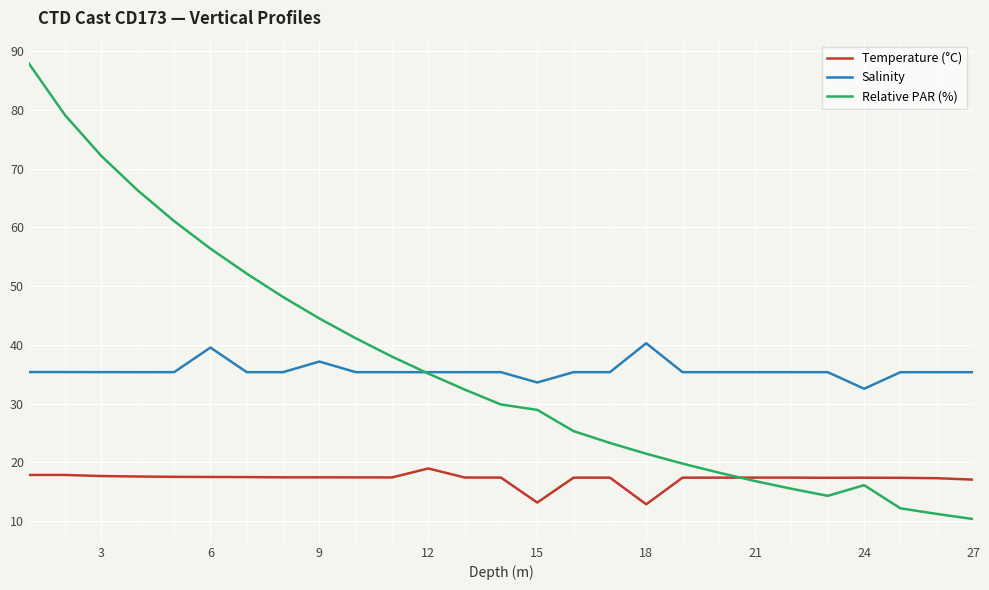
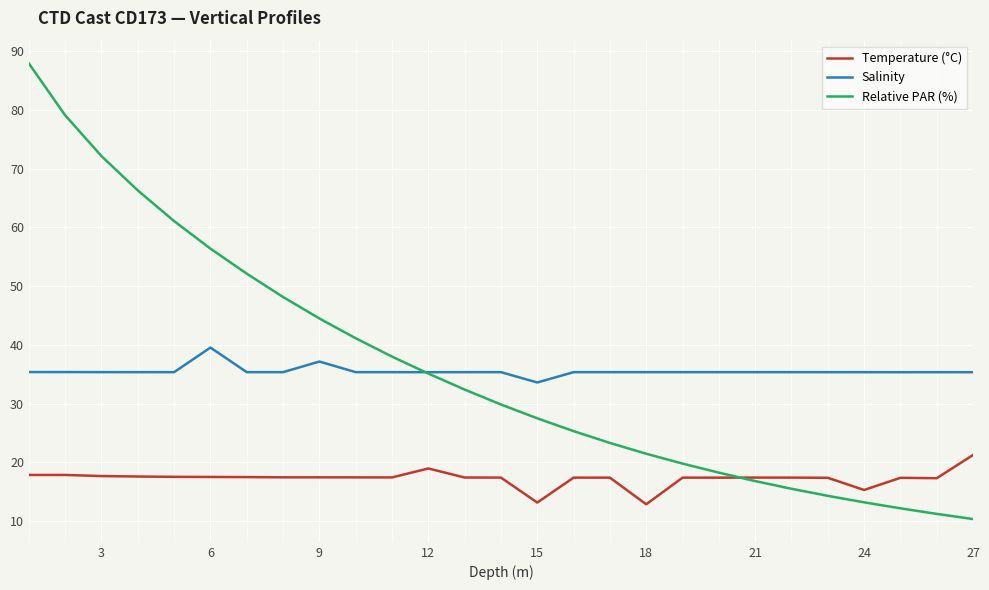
  {
    "Temperature (°C)": {
      "3": 18,
      "6": 18,
      "9": 17,
      "12": 19,
      "15": 13,
      "18": 13,
      "21": 17,
-     "24": 17,
-     "27": 17
+     "24": 15,
+     "27": 21
    },
    "Salinity": {
      "3": 35,
      "6": 40,
      "9": 37,
      "15": 34,
-     "18": 40,
+     "18": 35,
      "21": 35,
-     "24": 33,
+     "24": 35,
      "27": 35
    },
    "Relative PAR (%)": {
      "3": 72,
      "6": 56,
      "9": 44,
-     "15": 29,
+     "15": 27,
      "18": 21,
      "21": 17,
-     "24": 16,
+     "24": 13,
      "27": 10
    }
  }
